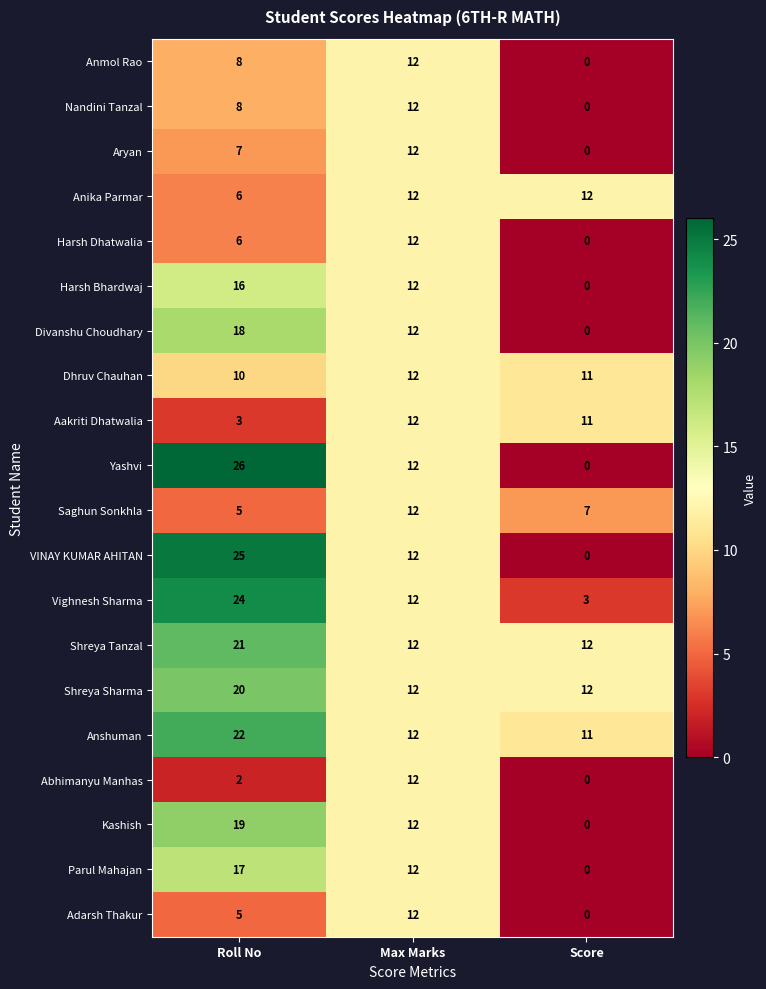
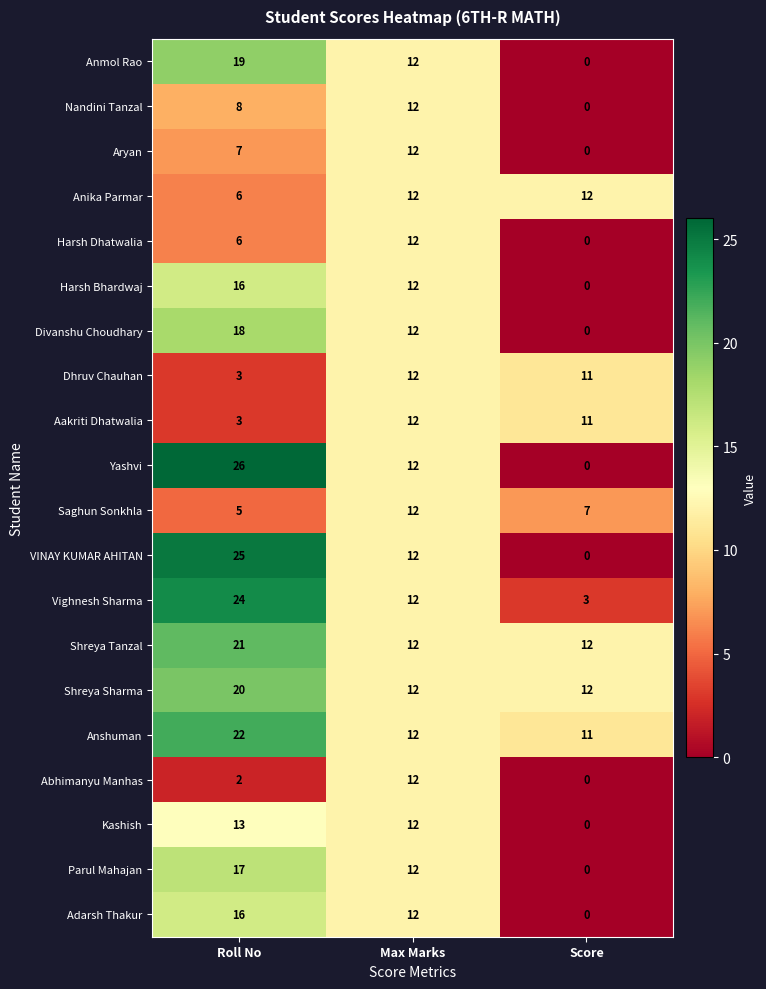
  {
    "Anmol Rao": {
-     "Roll No": 8,
+     "Roll No": 19,
      "Max Marks": 12,
      "Score": 0
    },
    "Nandini Tanzal": {
      "Roll No": 8,
      "Max Marks": 12,
      "Score": 0
    },
    "Aryan": {
      "Roll No": 7,
      "Max Marks": 12,
      "Score": 0
    },
    "Anika Parmar": {
      "Roll No": 6,
      "Max Marks": 12,
      "Score": 12
    },
    "Harsh Dhatwalia": {
      "Roll No": 6,
      "Max Marks": 12,
      "Score": 0
    },
    "Harsh Bhardwaj": {
      "Roll No": 16,
      "Max Marks": 12,
      "Score": 0
    },
    "Divanshu Choudhary": {
      "Roll No": 18,
      "Max Marks": 12,
      "Score": 0
    },
    "Dhruv Chauhan": {
-     "Roll No": 10,
+     "Roll No": 3,
      "Max Marks": 12,
      "Score": 11
    },
    "Aakriti Dhatwalia": {
      "Roll No": 3,
      "Max Marks": 12,
      "Score": 11
    },
    "Yashvi": {
      "Roll No": 26,
      "Max Marks": 12,
      "Score": 0
    },
    "Saghun Sonkhla": {
      "Roll No": 5,
      "Max Marks": 12,
      "Score": 7
    },
    "VINAY KUMAR AHITAN": {
      "Roll No": 25,
      "Max Marks": 12,
      "Score": 0
    },
    "Vighnesh Sharma": {
      "Roll No": 24,
      "Max Marks": 12,
      "Score": 3
    },
    "Shreya Tanzal": {
      "Roll No": 21,
      "Max Marks": 12,
      "Score": 12
    },
    "Shreya Sharma": {
      "Roll No": 20,
      "Max Marks": 12,
      "Score": 12
    },
    "Anshuman": {
      "Roll No": 22,
      "Max Marks": 12,
      "Score": 11
    },
    "Abhimanyu Manhas": {
      "Roll No": 2,
      "Max Marks": 12,
      "Score": 0
    },
    "Kashish": {
-     "Roll No": 19,
+     "Roll No": 13,
      "Max Marks": 12,
      "Score": 0
    },
    "Parul Mahajan": {
      "Roll No": 17,
      "Max Marks": 12,
      "Score": 0
    },
    "Adarsh Thakur": {
-     "Roll No": 5,
+     "Roll No": 16,
      "Max Marks": 12,
      "Score": 0
    }
  }
